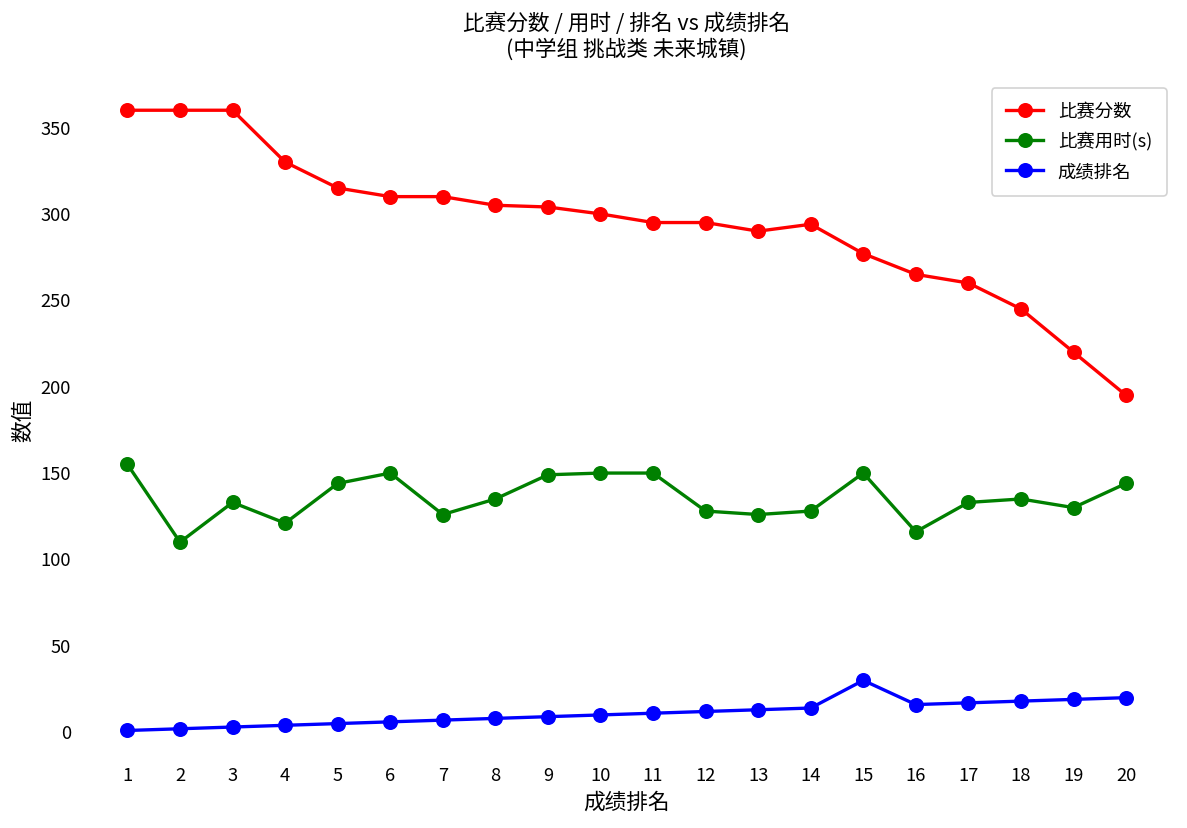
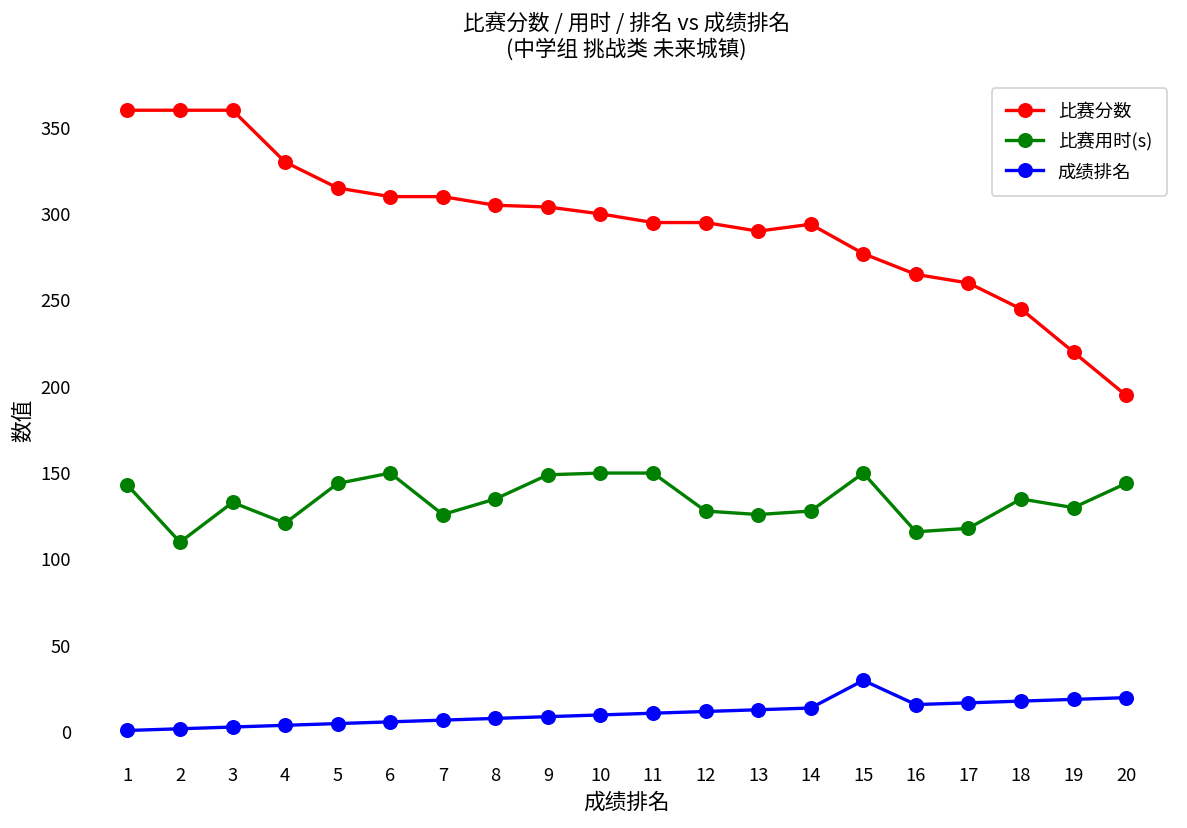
  {
    "比赛分数": {
      "1": 360,
      "2": 360,
      "3": 360,
      "4": 330,
      "5": 315,
      "6": 310,
      "7": 310,
      "8": 305,
      "9": 304,
      "10": 300,
      "11": 295,
      "12": 295,
      "13": 290,
      "14": 294,
      "15": 277,
      "16": 265,
      "17": 260,
      "18": 245,
      "19": 220,
      "20": 195
    },
    "比赛用时(s)": {
-     "1": 155,
+     "1": 143,
      "2": 110,
      "3": 133,
      "4": 121,
      "5": 144,
      "6": 150,
      "7": 126,
      "8": 135,
      "9": 149,
      "10": 150,
      "11": 150,
      "12": 128,
      "13": 126,
      "14": 128,
      "15": 150,
      "16": 116,
-     "17": 133,
+     "17": 118,
      "18": 135,
      "19": 130,
      "20": 144
    },
    "成绩排名": {
      "1": 1,
      "2": 2,
      "3": 3,
      "4": 4,
      "5": 5,
      "6": 6,
      "7": 7,
      "8": 8,
      "9": 9,
      "10": 10,
      "11": 11,
      "12": 12,
      "13": 13,
      "14": 14,
      "15": 30,
      "16": 16,
      "17": 17,
      "18": 18,
      "19": 19,
      "20": 20
    }
  }
